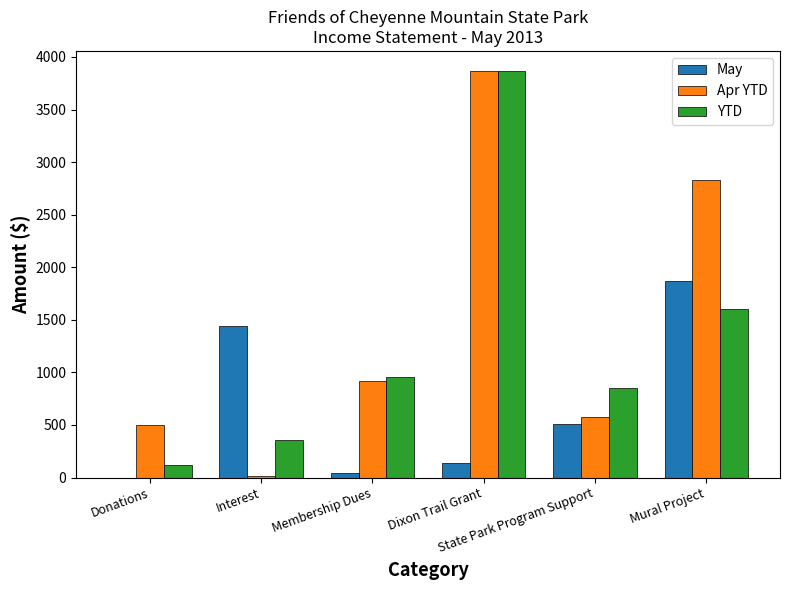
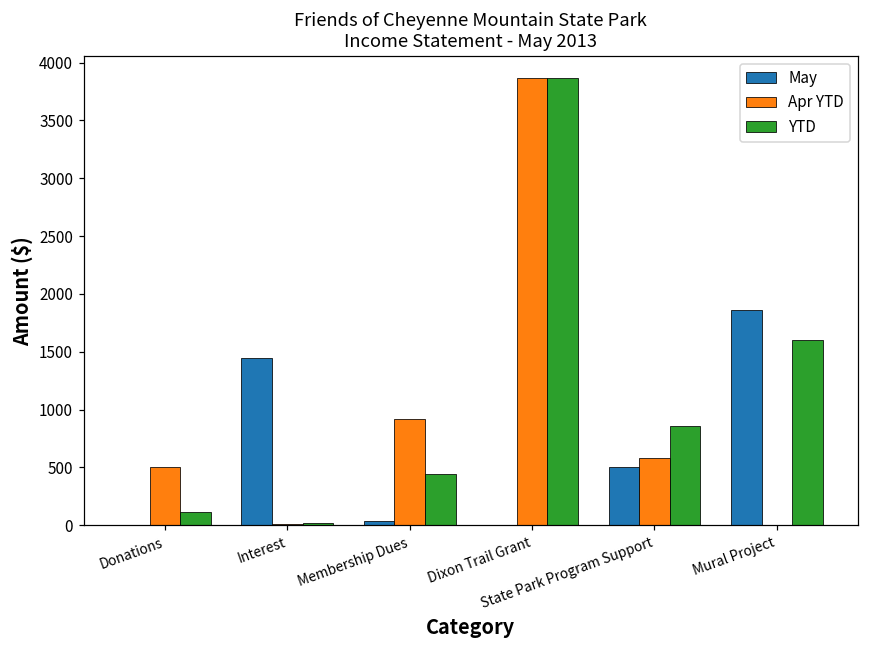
  {
    "May": {
      "Donations": 0,
      "Interest": 1440,
      "Membership Dues": 40,
-     "Dixon Trail Grant": 140,
+     "Dixon Trail Grant": 0,
      "State Park Program Support": 510,
      "Mural Project": 1870
    },
    "Apr YTD": {
      "Donations": 500,
      "Membership Dues": 920,
      "Dixon Trail Grant": 3860,
      "State Park Program Support": 580,
-     "Mural Project": 2830
+     "Mural Project": 0
    },
    "YTD": {
      "Donations": 120,
-     "Interest": 360,
-     "Membership Dues": 960,
+     "Interest": 20,
+     "Membership Dues": 450,
      "Dixon Trail Grant": 3860,
      "State Park Program Support": 860,
      "Mural Project": 1600
    }
  }
